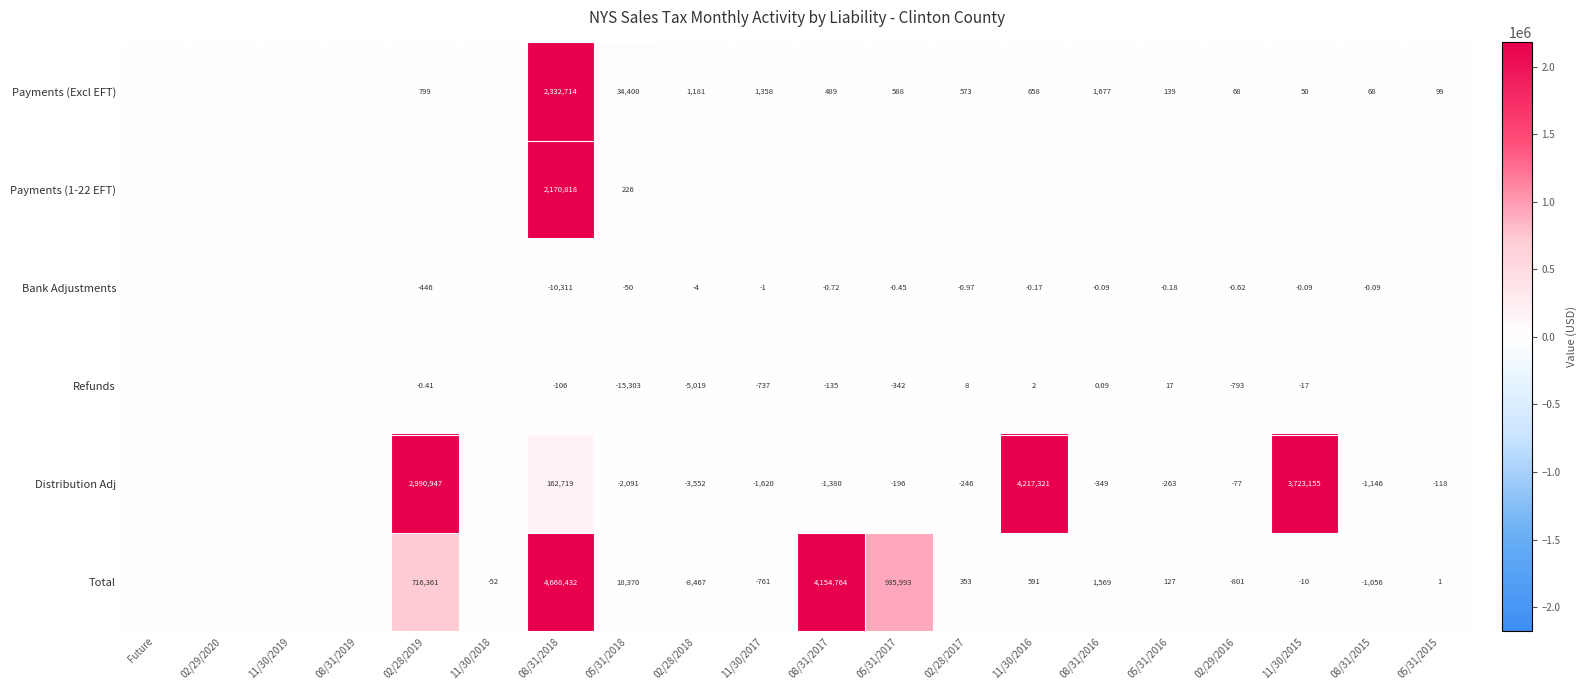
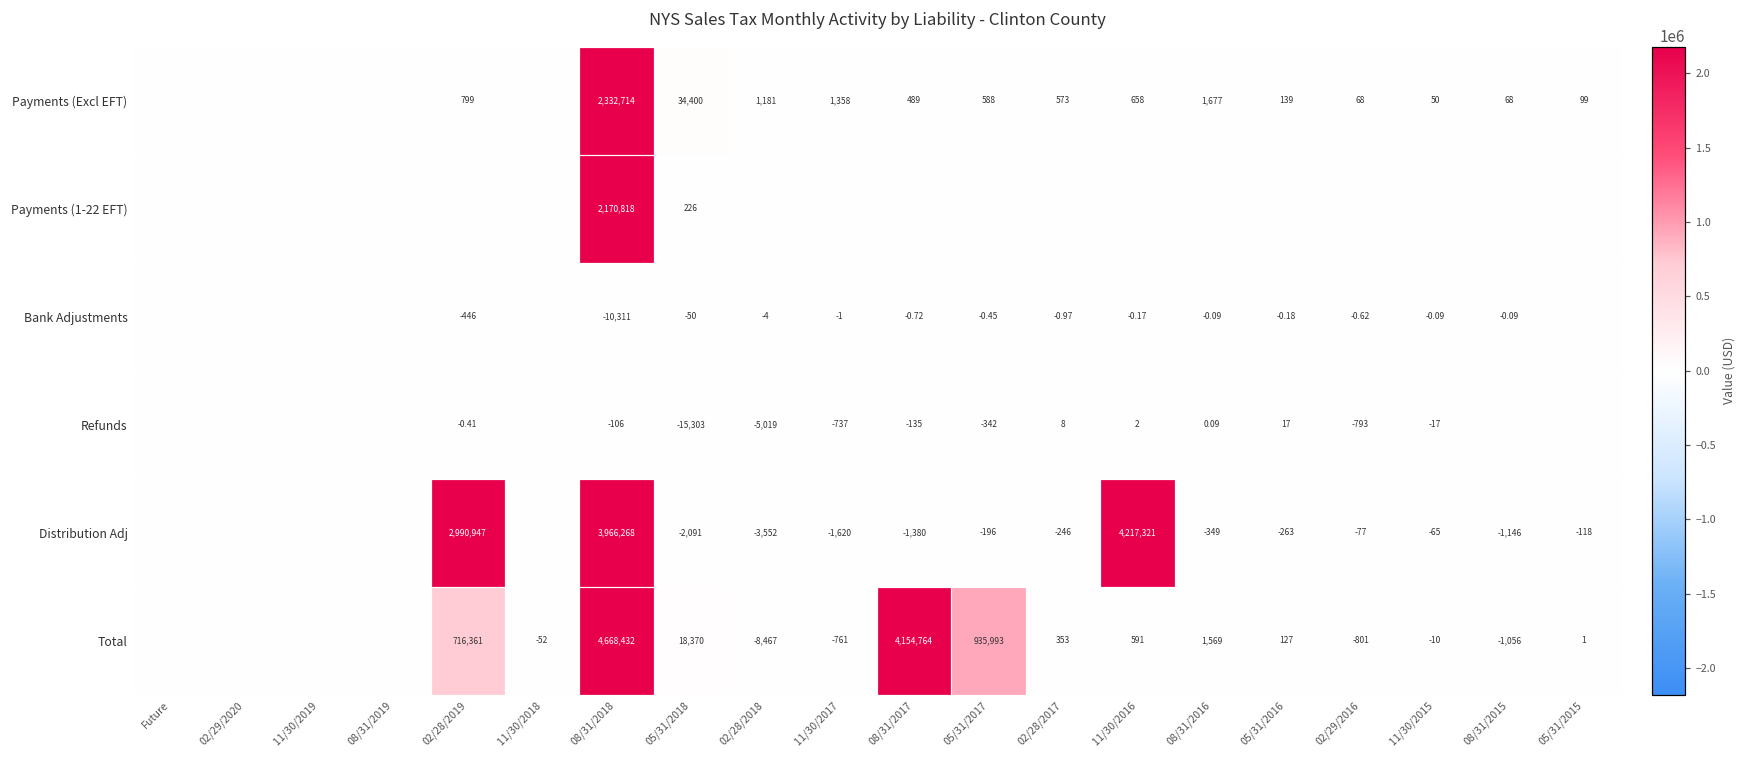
  {
    "Payments (Excl EFT)": {
      "02/28/2019": "799",
      "08/31/2018": "2,332,714",
      "05/31/2018": "34,400",
      "02/28/2018": "1,181",
      "11/30/2017": "1,358",
      "08/31/2017": "489",
      "05/31/2017": "588",
      "02/28/2017": "573",
      "11/30/2016": "658",
      "08/31/2016": "1,677",
      "05/31/2016": "139",
      "02/29/2016": "68",
      "11/30/2015": "50",
      "08/31/2015": "68",
      "05/31/2015": "99"
    },
    "Payments (1-22 EFT)": {
      "08/31/2018": "2,170,818",
      "05/31/2018": "226"
    },
    "Bank Adjustments": {
      "02/28/2019": "-446",
      "08/31/2018": "-10,311",
      "05/31/2018": "-50",
      "02/28/2018": "-4",
      "11/30/2017": "-1",
      "08/31/2017": "-0.72",
      "05/31/2017": "-0.45",
      "02/28/2017": "-0.97",
      "11/30/2016": "-0.17",
      "08/31/2016": "-0.09",
      "05/31/2016": "-0.18",
      "02/29/2016": "-0.62",
      "11/30/2015": "-0.09",
      "08/31/2015": "-0.09"
    },
    "Refunds": {
      "02/28/2019": "-0.41",
      "08/31/2018": "-106",
      "05/31/2018": "-15,303",
      "02/28/2018": "-5,019",
      "11/30/2017": "-737",
      "08/31/2017": "-135",
      "05/31/2017": "-342",
      "02/28/2017": "8",
      "11/30/2016": "2",
      "08/31/2016": "0.09",
      "05/31/2016": "17",
      "02/29/2016": "-793",
      "11/30/2015": "-17"
    },
    "Distribution Adj": {
      "02/28/2019": "2,990,947",
-     "08/31/2018": "162,719",
+     "08/31/2018": "3,966,268",
      "05/31/2018": "-2,091",
      "02/28/2018": "-3,552",
      "11/30/2017": "-1,620",
      "08/31/2017": "-1,380",
      "05/31/2017": "-196",
      "02/28/2017": "-246",
      "11/30/2016": "4,217,321",
      "08/31/2016": "-349",
      "05/31/2016": "-263",
      "02/29/2016": "-77",
-     "11/30/2015": "3,723,155",
+     "11/30/2015": "-65",
      "08/31/2015": "-1,146",
      "05/31/2015": "-118"
    },
    "Total": {
      "02/28/2019": "716,361",
      "11/30/2018": "-52",
      "08/31/2018": "4,668,432",
      "05/31/2018": "18,370",
      "02/28/2018": "-8,467",
      "11/30/2017": "-761",
      "08/31/2017": "4,154,764",
      "05/31/2017": "935,993",
      "02/28/2017": "353",
      "11/30/2016": "591",
      "08/31/2016": "1,569",
      "05/31/2016": "127",
      "02/29/2016": "-801",
      "11/30/2015": "-10",
      "08/31/2015": "-1,056",
      "05/31/2015": "1"
    }
  }
